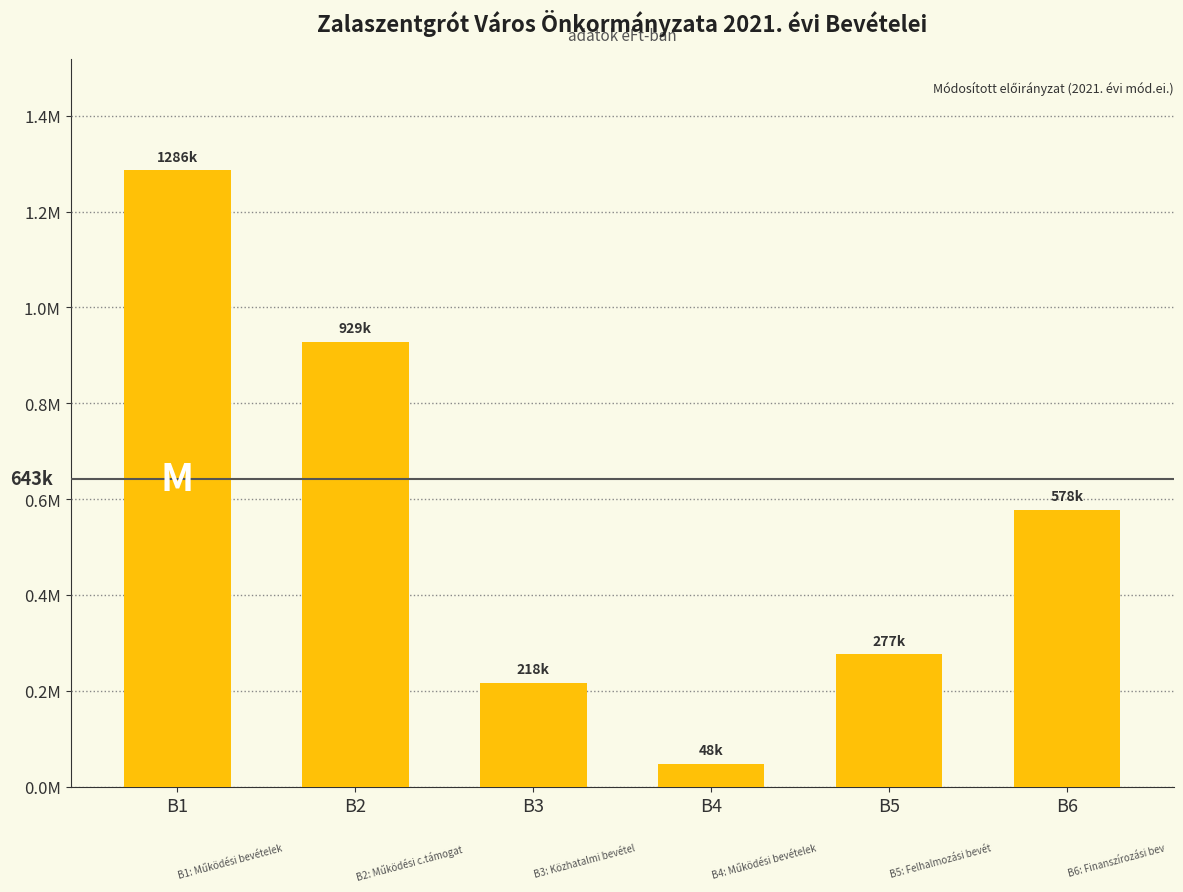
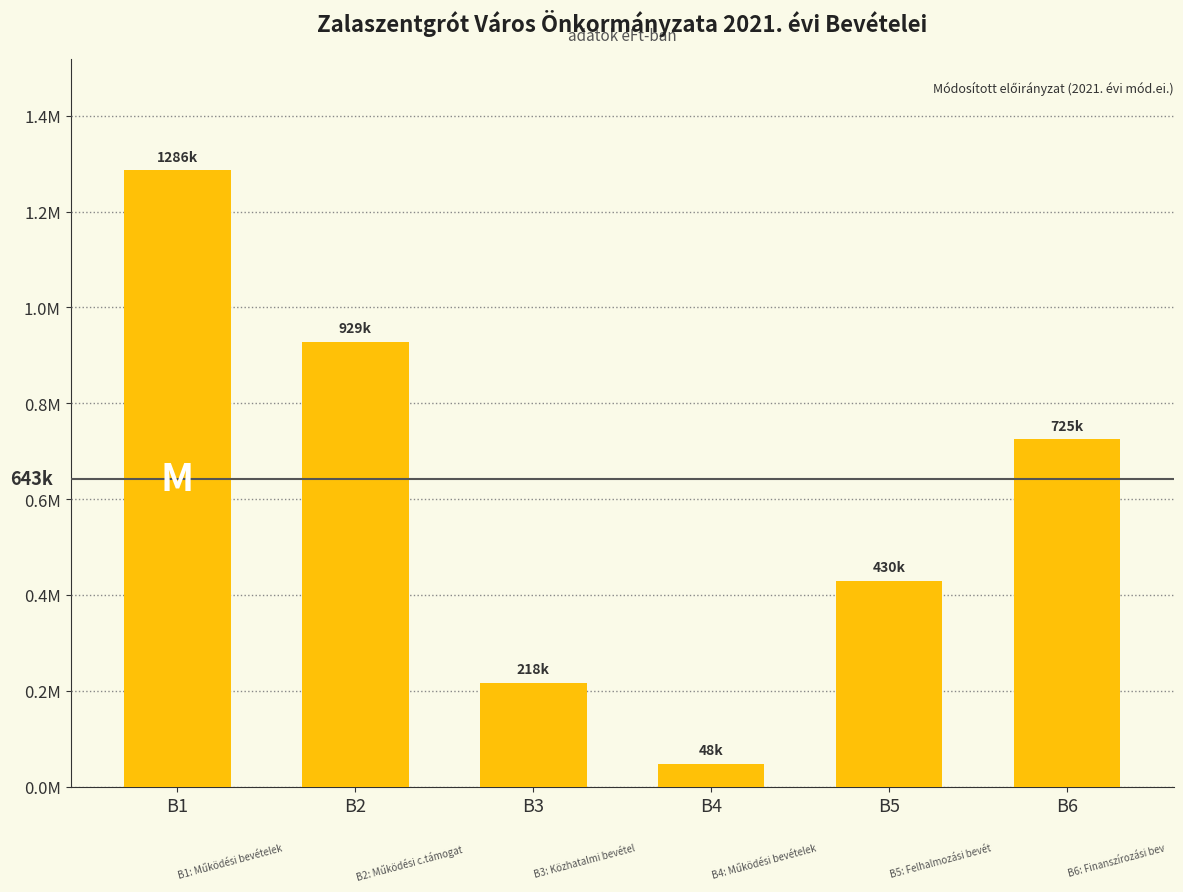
  {
    "B1": "1286k",
    "B2": "929k",
    "B3": "218k",
    "B4": "48k",
-   "B5": "277k",
-   "B6": "578k"
+   "B5": "430k",
+   "B6": "725k"
  }
